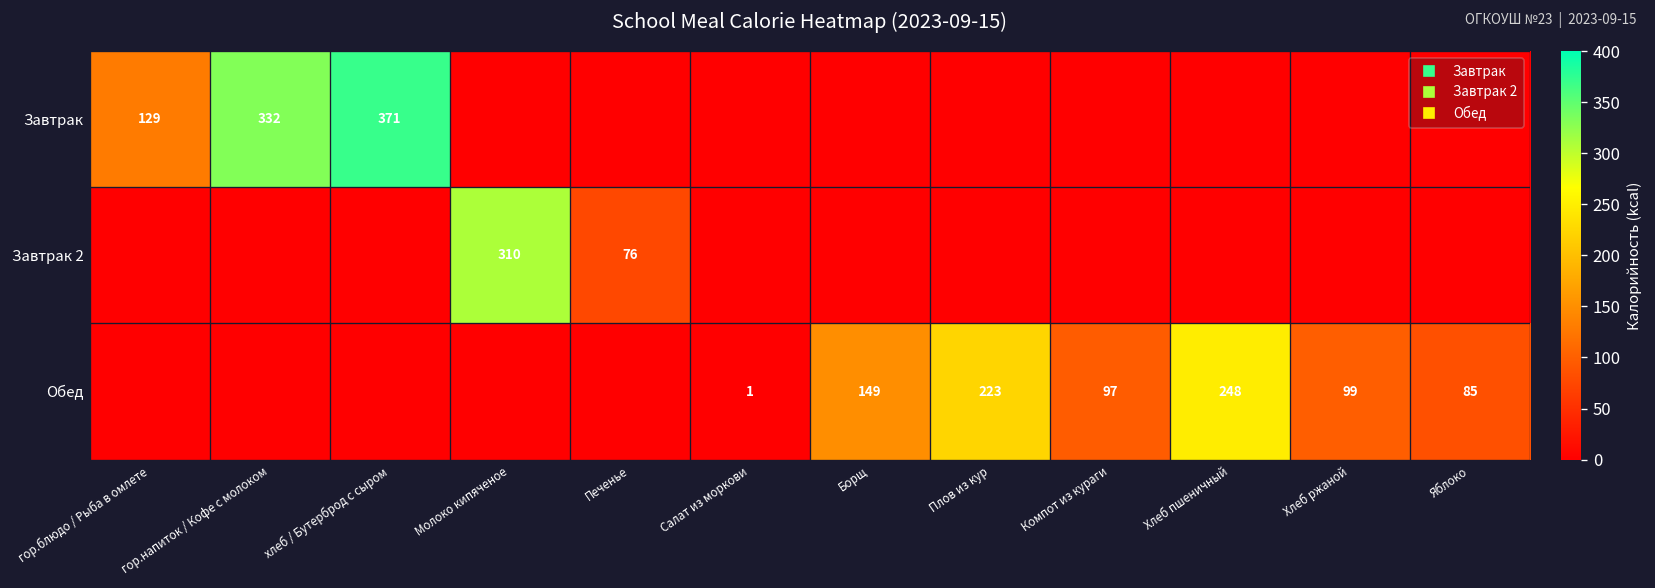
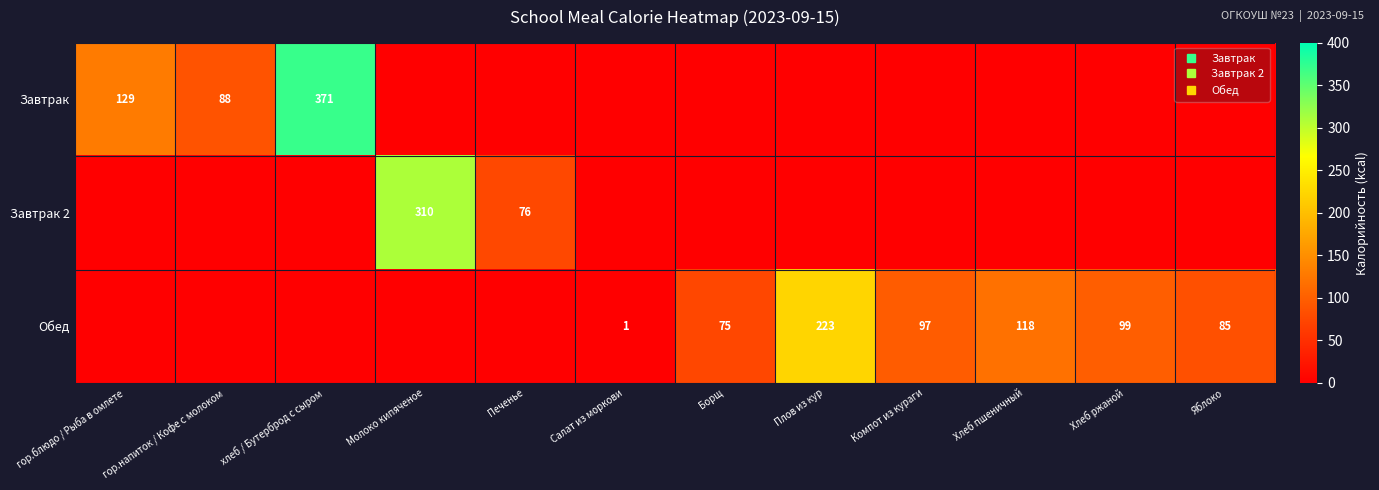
  {
    "Завтрак": {
      "гор.блюдо / Рыба в омлете": 129,
-     "гор.напиток / Кофе с молоком": 332,
+     "гор.напиток / Кофе с молоком": 88,
      "хлеб / Бутерброд с сыром": 371
    },
    "Завтрак 2": {
      "Молоко кипяченое": 310,
      "Печенье": 76
    },
    "Обед": {
      "Салат из моркови": 1,
-     "Борщ": 149,
+     "Борщ": 75,
      "Плов из кур": 223,
      "Компот из кураги": 97,
-     "Хлеб пшеничный": 248,
+     "Хлеб пшеничный": 118,
      "Хлеб ржаной": 99,
      "Яблоко": 85
    }
  }
